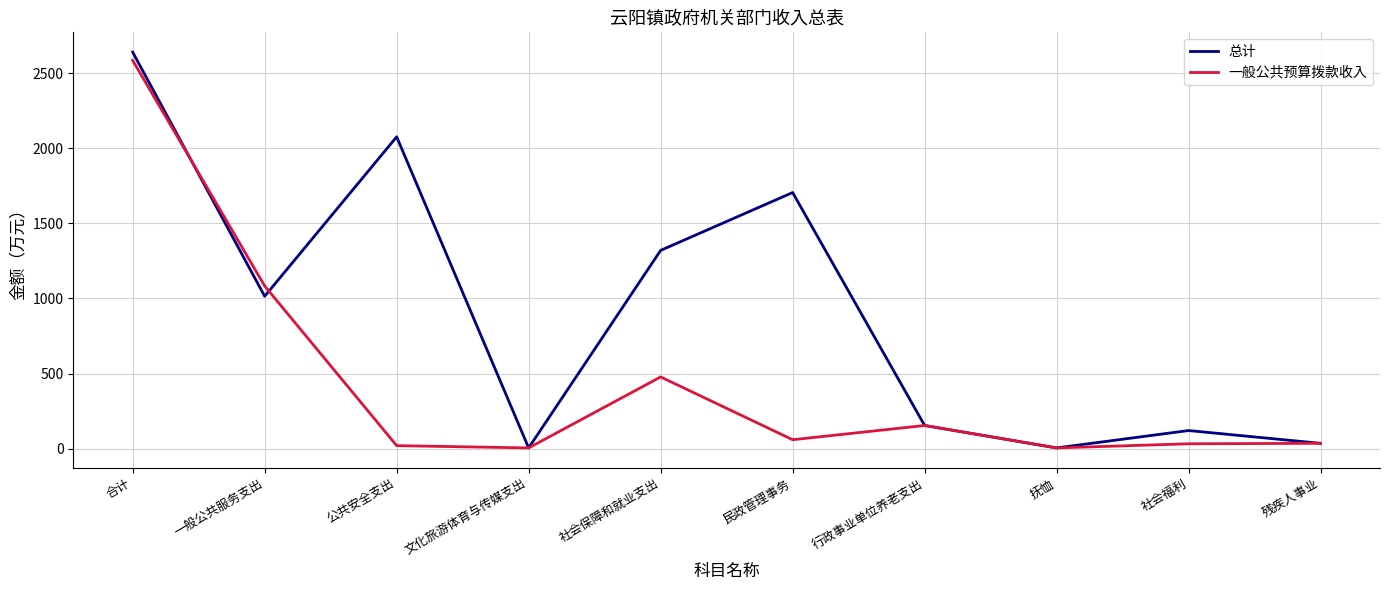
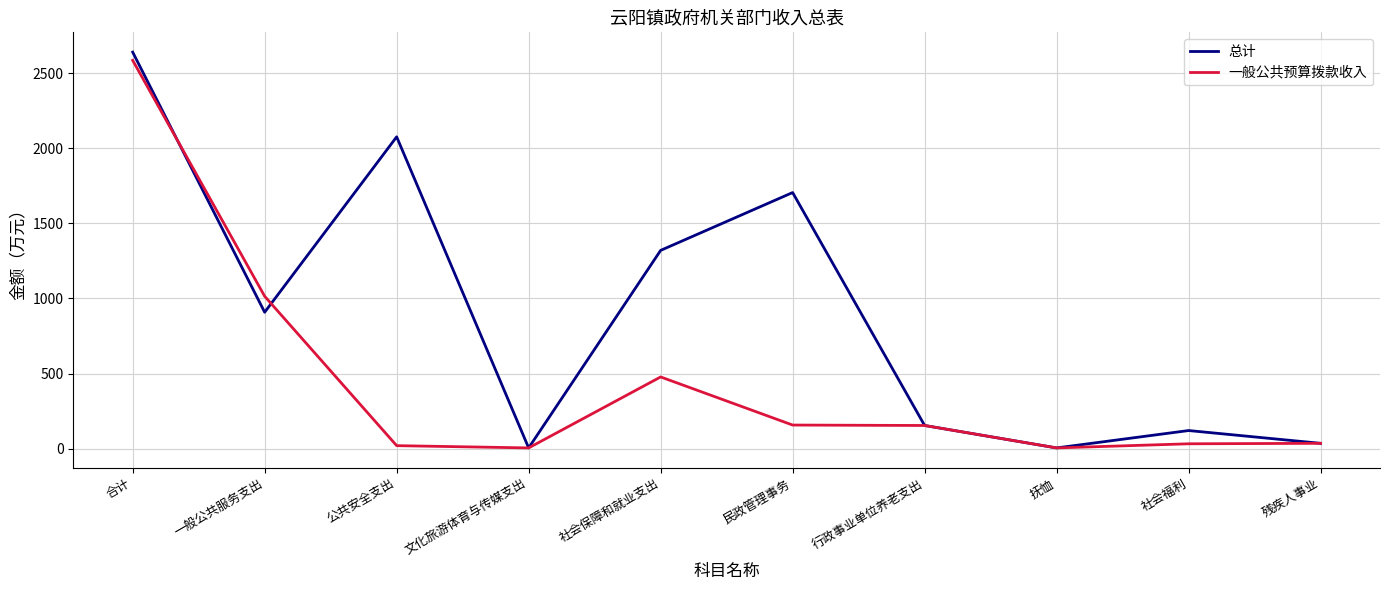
  {
    "总计": {
      "合计": 2640,
-     "一般公共服务支出": 1010,
+     "一般公共服务支出": 910,
      "公共安全支出": 2080,
      "社会保障和就业支出": 1320,
      "民政管理事务": 1710,
      "社会福利": 120
    },
    "一般公共预算拨款收入": {
      "合计": 2590,
-     "一般公共服务支出": 1080,
+     "一般公共服务支出": 1010,
      "公共安全支出": 20,
      "社会保障和就业支出": 480,
-     "民政管理事务": 60,
+     "民政管理事务": 160,
      "社会福利": 30
    }
  }
